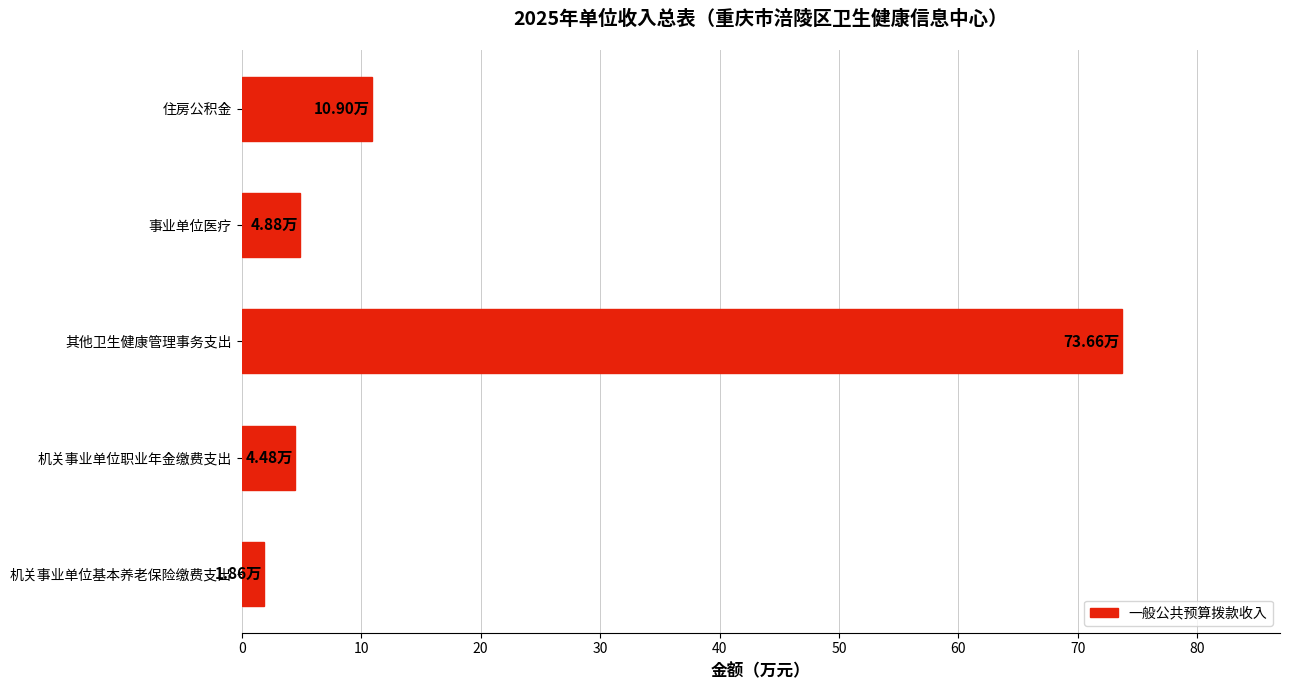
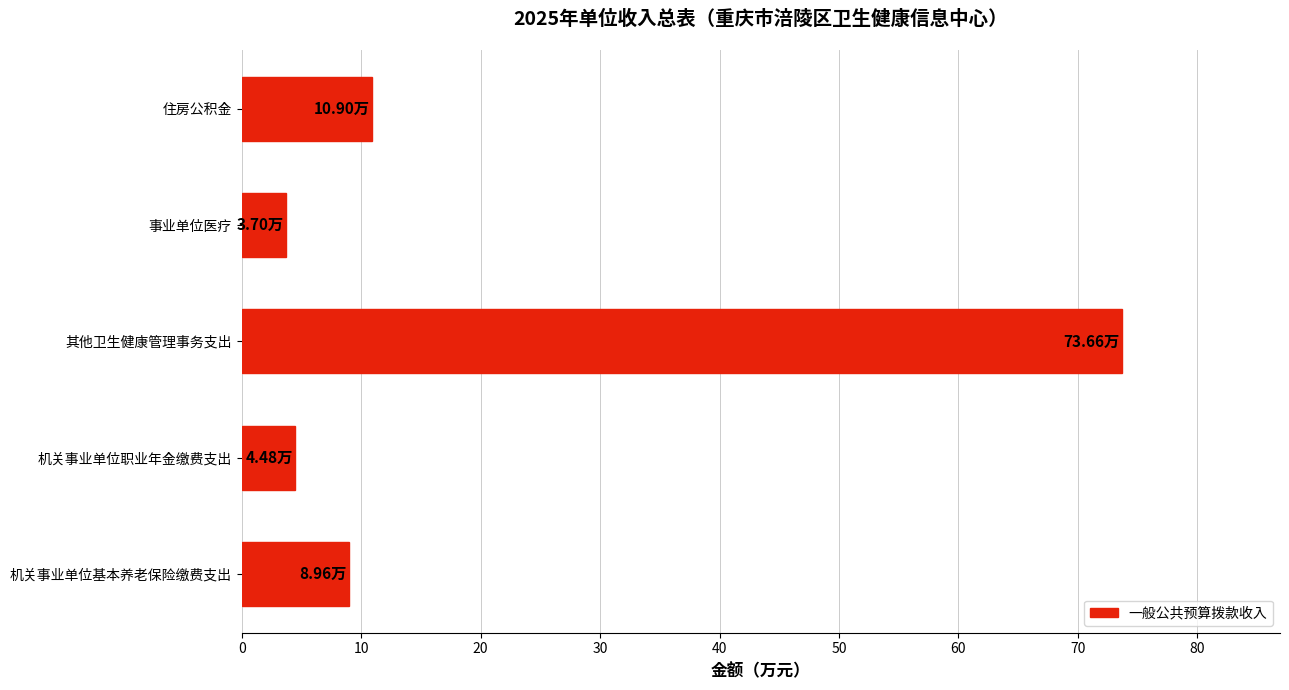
  {
    "住房公积金": "10.90万",
-   "事业单位医疗": "4.88万",
+   "事业单位医疗": "3.70万",
    "其他卫生健康管理事务支出": "73.66万",
    "机关事业单位职业年金缴费支出": "4.48万",
-   "机关事业单位基本养老保险缴费支出": "1.86万"
+   "机关事业单位基本养老保险缴费支出": "8.96万"
  }
